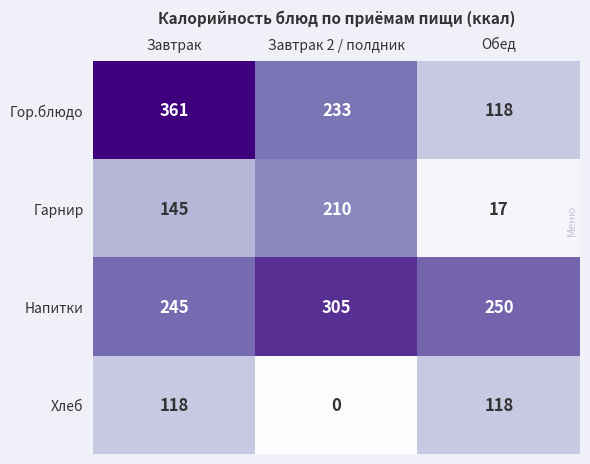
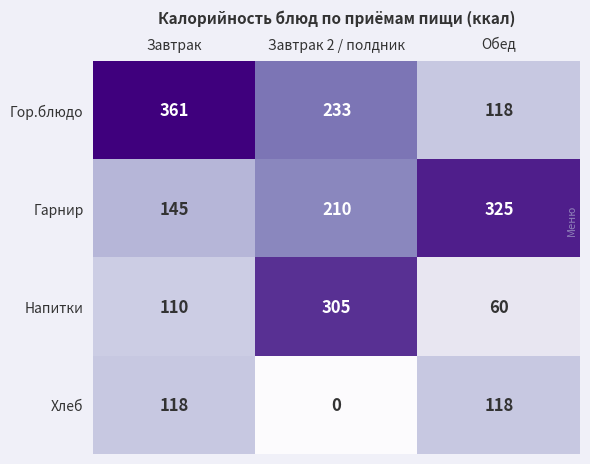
  {
    "Гор.блюдо": {
      "Завтрак": 361,
      "Завтрак 2 / полдник": 233,
      "Обед": 118
    },
    "Гарнир": {
      "Завтрак": 145,
      "Завтрак 2 / полдник": 210,
-     "Обед": 17
+     "Обед": 325
    },
    "Напитки": {
-     "Завтрак": 245,
+     "Завтрак": 110,
      "Завтрак 2 / полдник": 305,
-     "Обед": 250
+     "Обед": 60
    },
    "Хлеб": {
      "Завтрак": 118,
      "Завтрак 2 / полдник": 0,
      "Обед": 118
    }
  }
